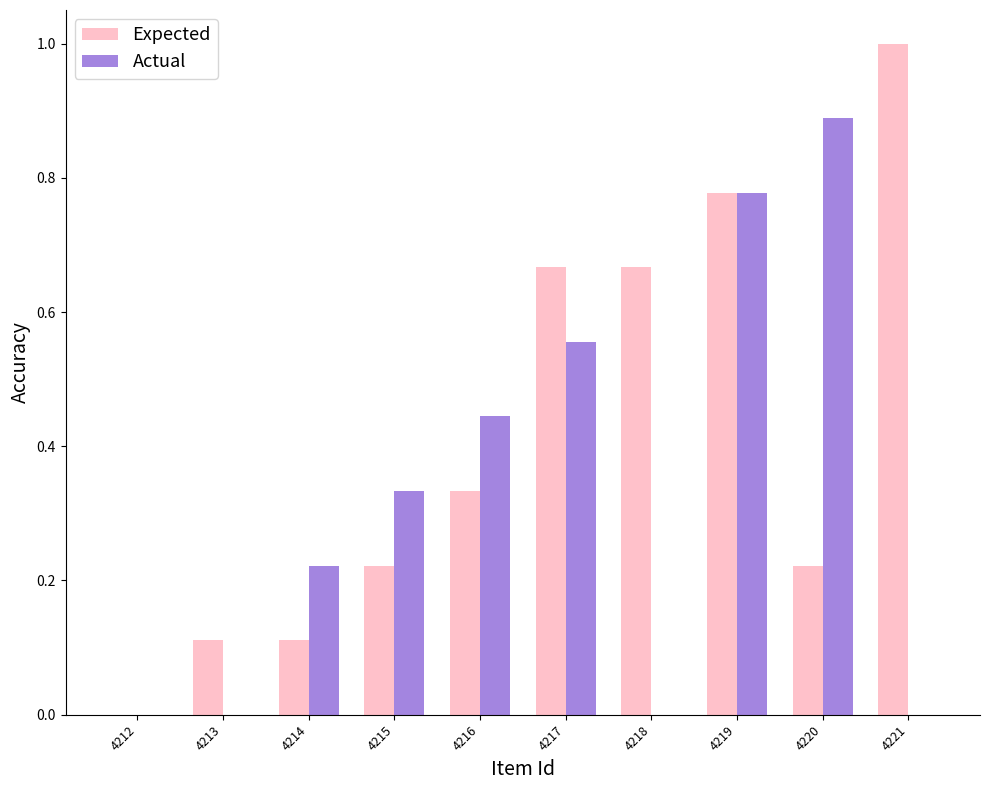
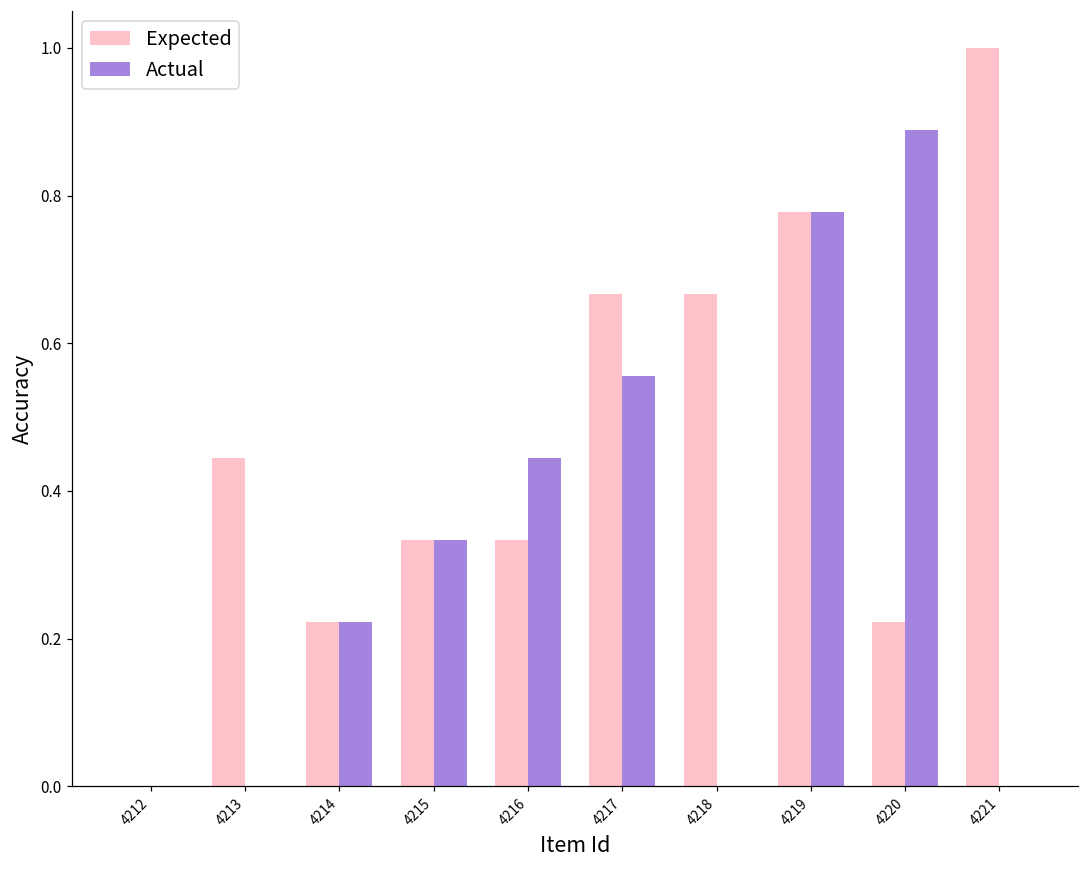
  {
    "Expected": {
      "4212": 0.00,
-     "4213": 0.11,
-     "4214": 0.11,
-     "4215": 0.22,
+     "4213": 0.44,
+     "4214": 0.22,
+     "4215": 0.33,
      "4216": 0.33,
      "4217": 0.67,
      "4218": 0.67,
      "4219": 0.78,
      "4220": 0.22,
      "4221": 1.00
    },
    "Actual": {
      "4212": 0.00,
      "4213": 0.00,
      "4214": 0.22,
      "4215": 0.33,
      "4216": 0.44,
      "4217": 0.56,
      "4218": 0.00,
      "4219": 0.78,
      "4220": 0.89,
      "4221": 0.00
    }
  }
